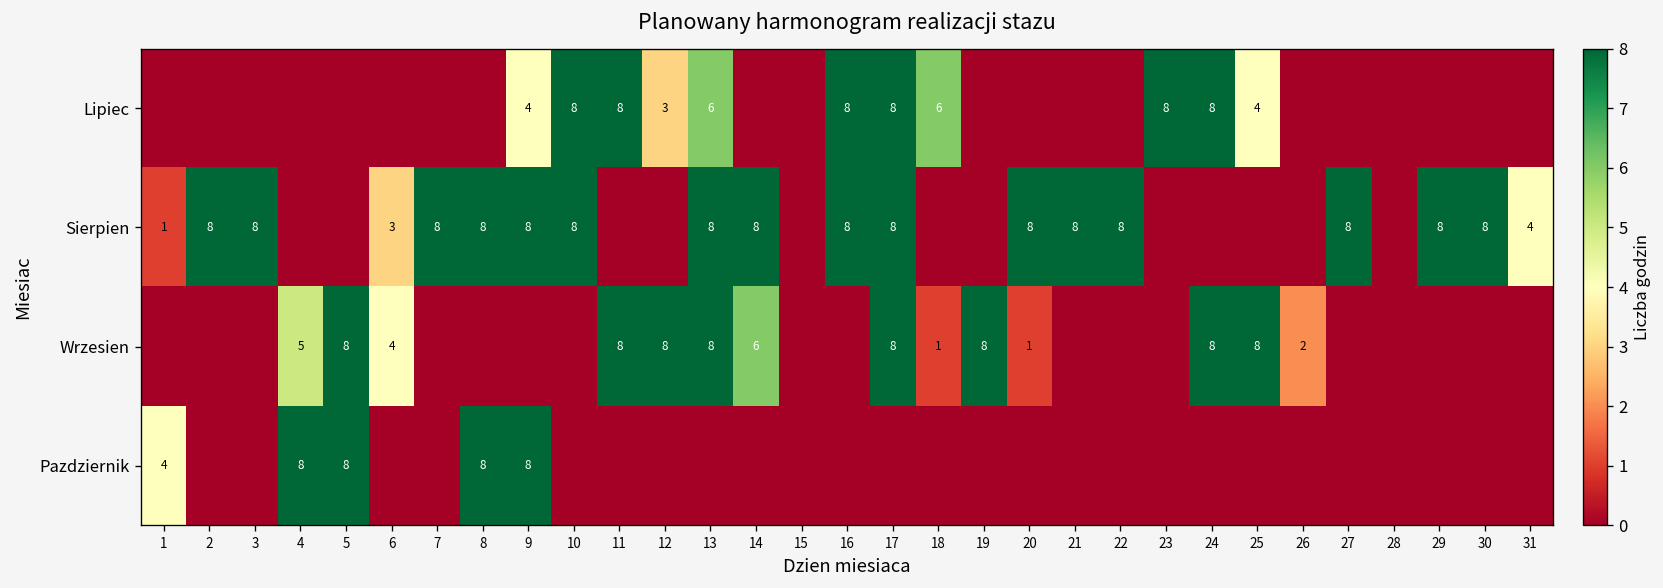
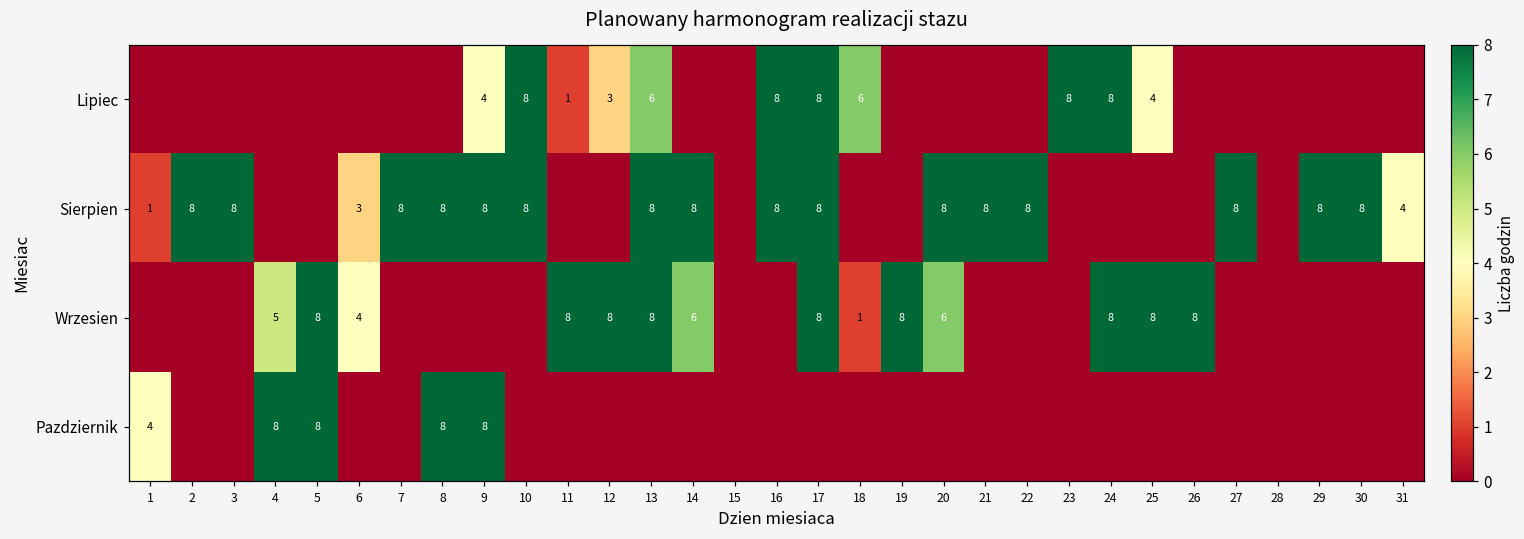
  {
    "Lipiec": {
      "9": 4,
      "10": 8,
-     "11": 8,
+     "11": 1,
      "12": 3,
      "13": 6,
      "16": 8,
      "17": 8,
      "18": 6,
      "23": 8,
      "24": 8,
      "25": 4
    },
    "Sierpien": {
      "1": 1,
      "2": 8,
      "3": 8,
      "6": 3,
      "7": 8,
      "8": 8,
      "9": 8,
      "10": 8,
      "13": 8,
      "14": 8,
      "16": 8,
      "17": 8,
      "20": 8,
      "21": 8,
      "22": 8,
      "27": 8,
      "29": 8,
      "30": 8,
      "31": 4
    },
    "Wrzesien": {
      "4": 5,
      "5": 8,
      "6": 4,
      "11": 8,
      "12": 8,
      "13": 8,
      "14": 6,
      "17": 8,
      "18": 1,
      "19": 8,
-     "20": 1,
+     "20": 6,
      "24": 8,
      "25": 8,
-     "26": 2
+     "26": 8
    },
    "Pazdziernik": {
      "1": 4,
      "4": 8,
      "5": 8,
      "8": 8,
      "9": 8
    }
  }
